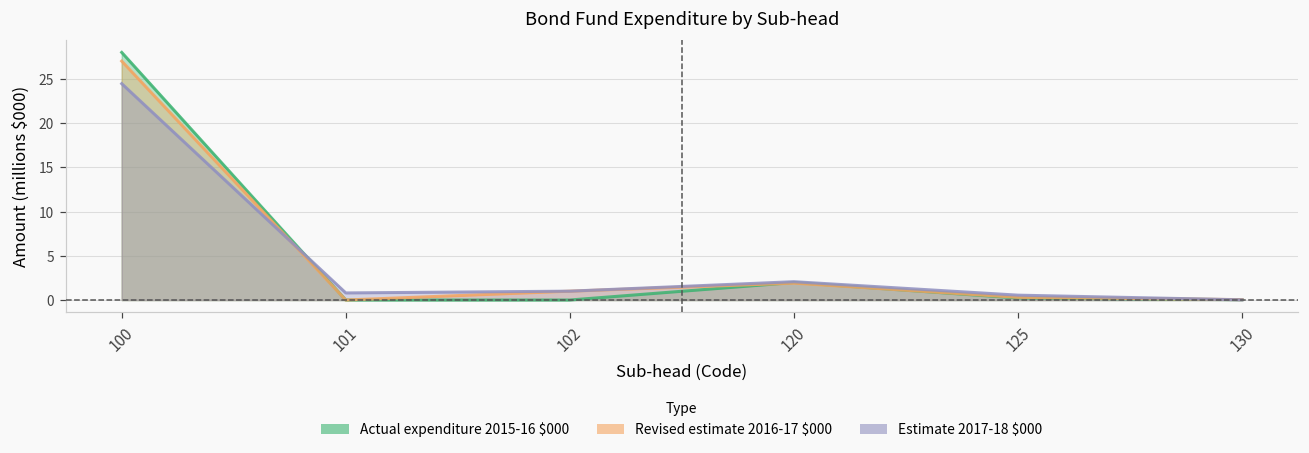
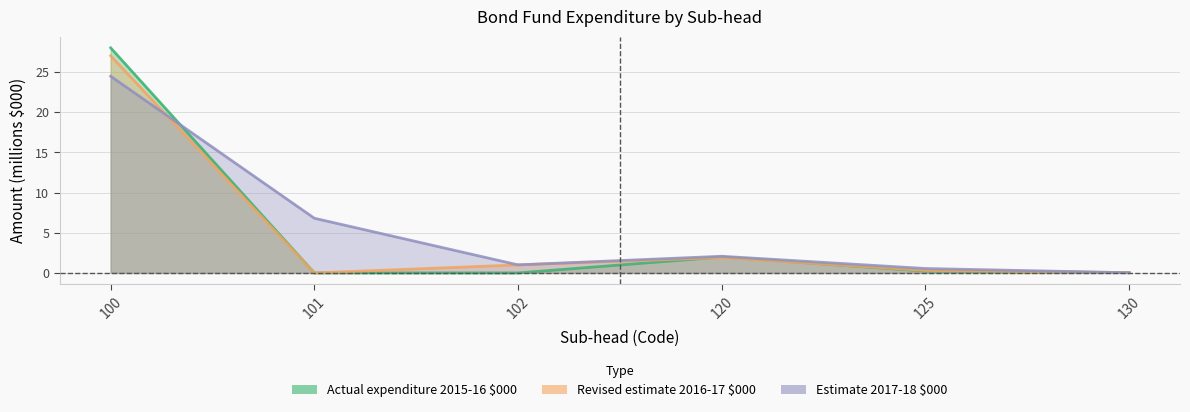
  {
    "Actual expenditure 2015-16 $000": {
      "100": 28,
      "102": 0
    },
    "Revised estimate 2016-17 $000": {
      "100": 27
    },
    "Estimate 2017-18 $000": {
      "100": 24,
-     "101": 1
+     "101": 7
    }
  }
